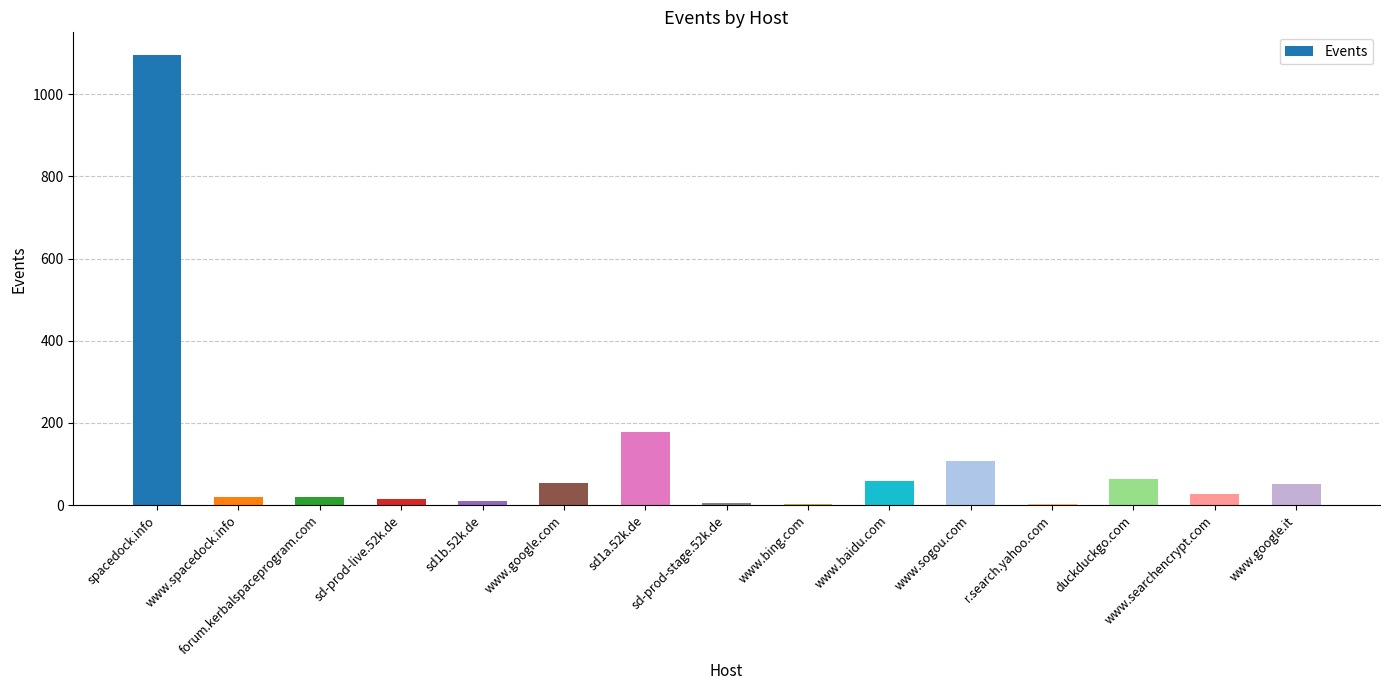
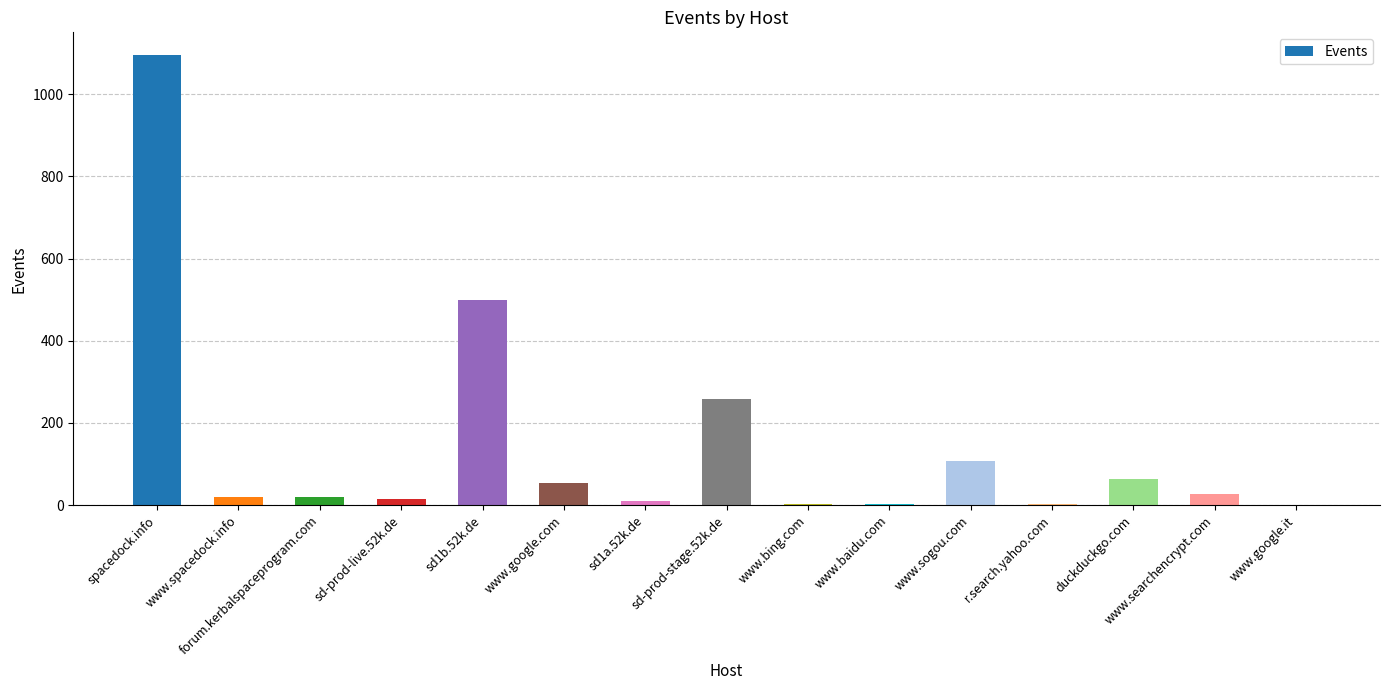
  {
    "spacedock.info": 1100,
    "www.spacedock.info": 20,
    "forum.kerbalspaceprogram.com": 20,
    "sd-prod-live.52k.de": 20,
-   "sd1b.52k.de": 10,
+   "sd1b.52k.de": 500,
    "www.google.com": 50,
-   "sd1a.52k.de": 180,
-   "sd-prod-stage.52k.de": 10,
-   "www.baidu.com": 60,
+   "sd1a.52k.de": 10,
+   "sd-prod-stage.52k.de": 260,
+   "www.baidu.com": 0,
    "www.sogou.com": 110,
    "duckduckgo.com": 60,
    "www.searchencrypt.com": 30,
-   "www.google.it": 50
+   "www.google.it": 0
  }
